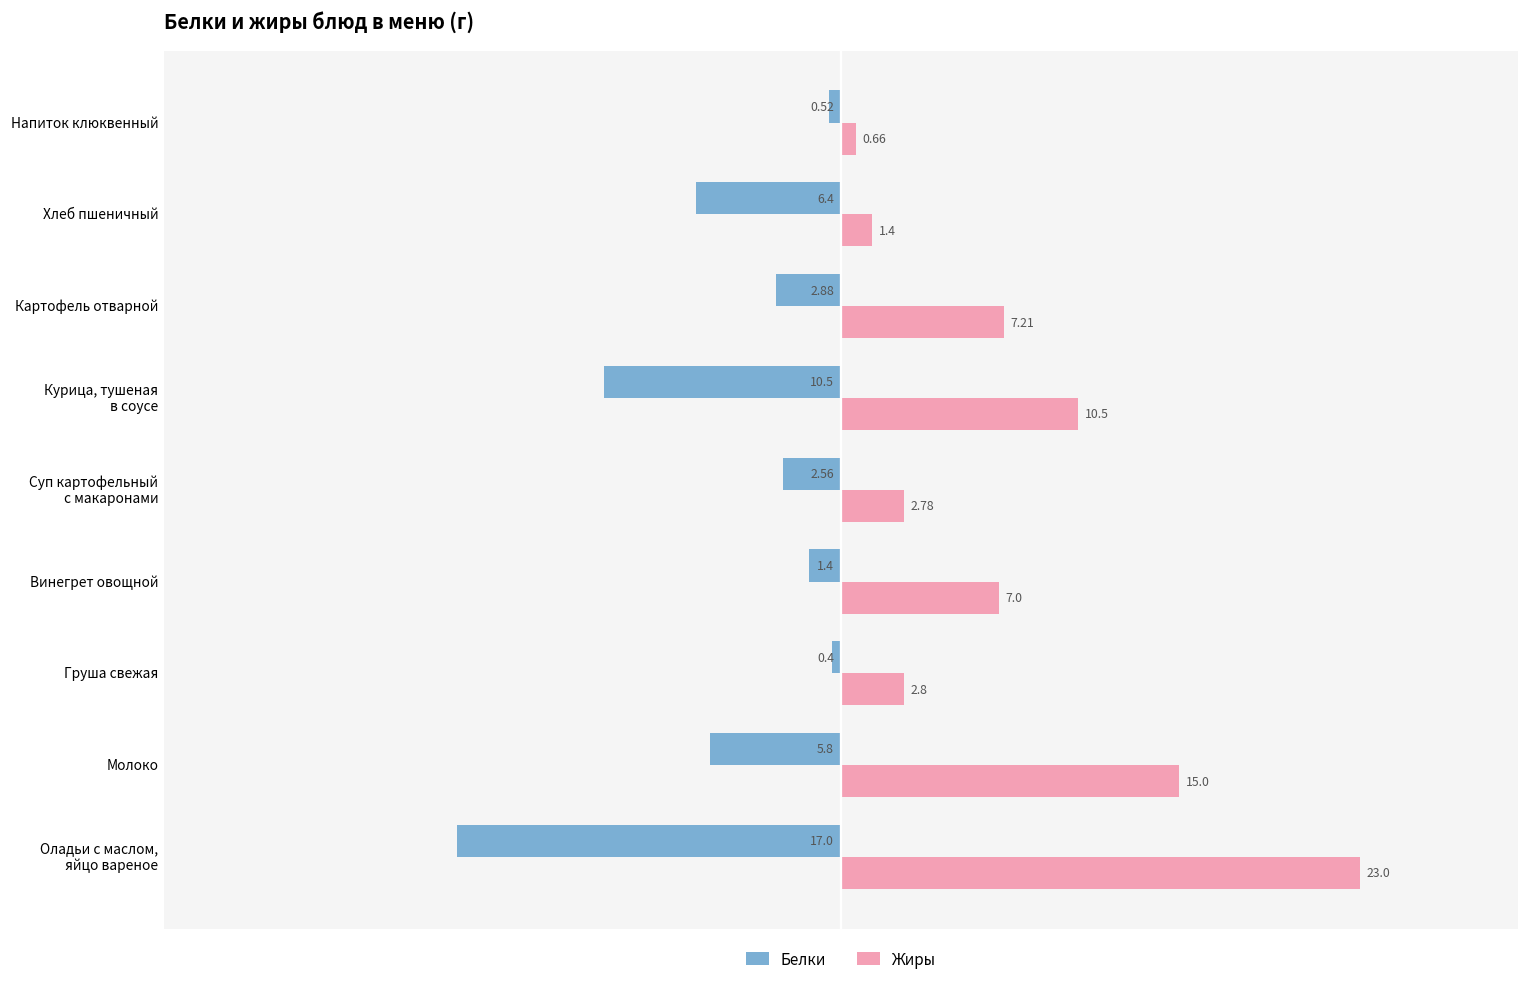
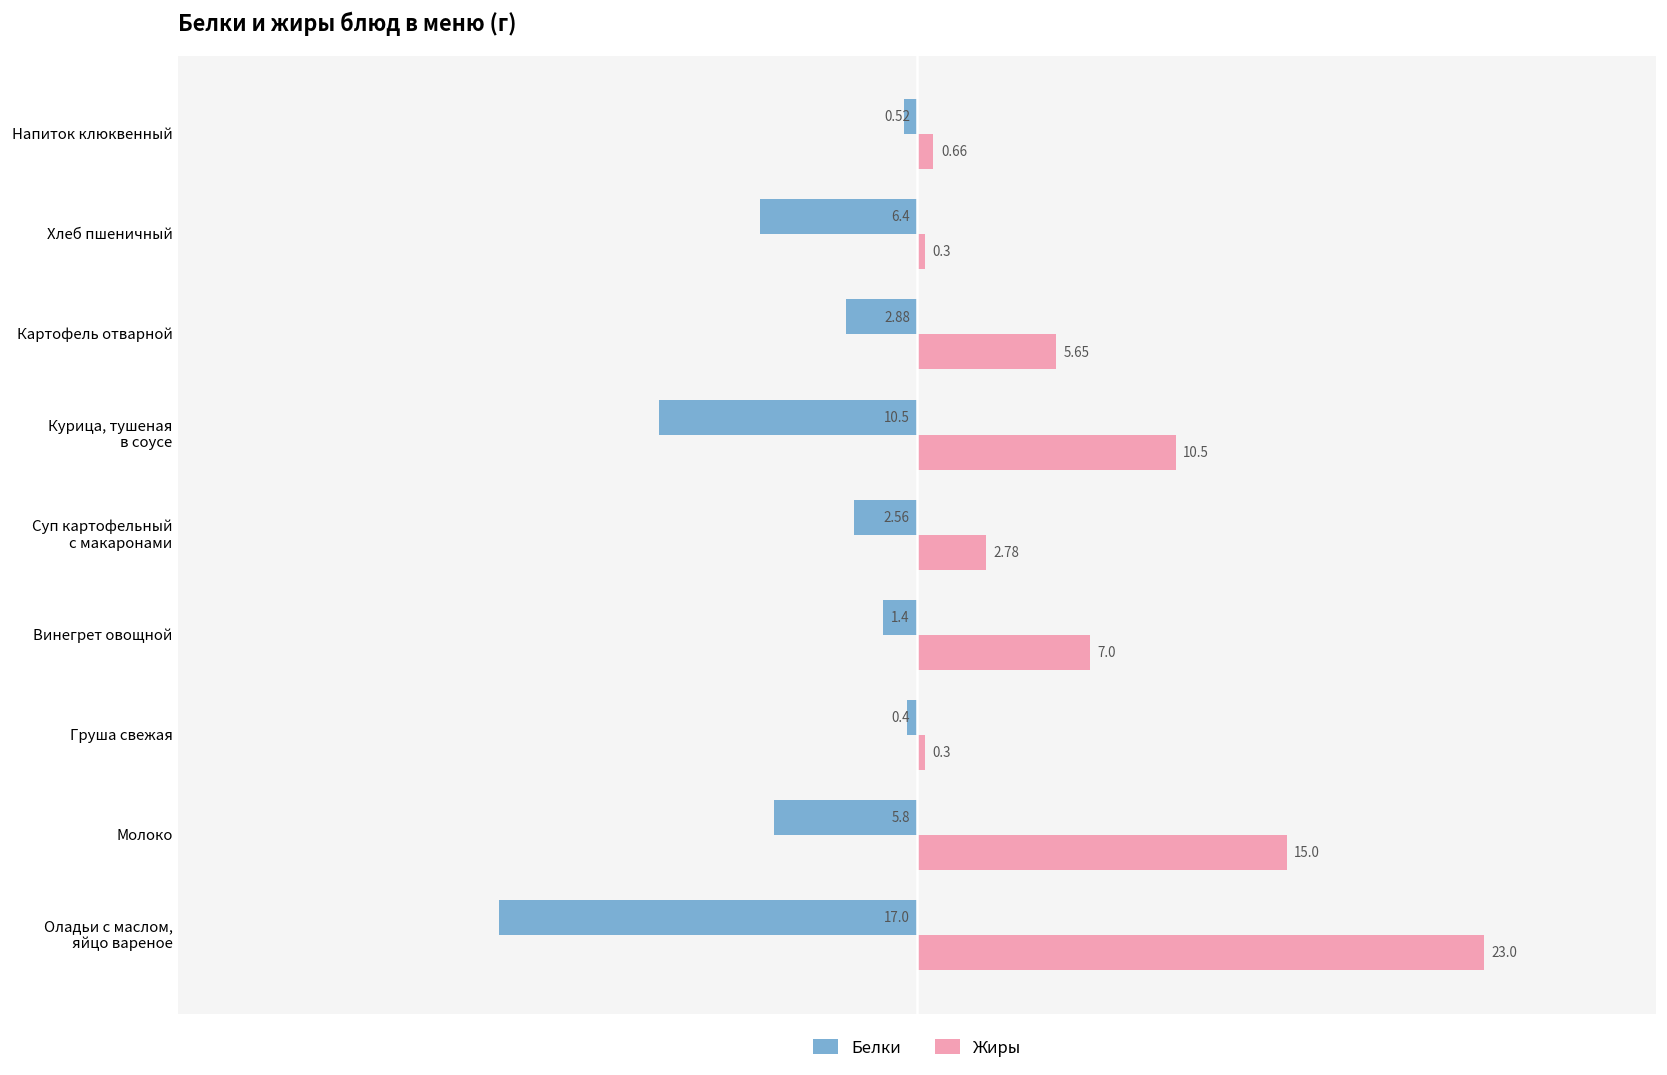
  {
    "Жиры": {
      "Напиток клюквенный": 0.66,
-     "Хлеб пшеничный": 1.4,
-     "Картофель отварной": 7.21,
+     "Хлеб пшеничный": 0.3,
+     "Картофель отварной": 5.65,
      "Курица, тушеная в соусе": 10.5,
      "Суп картофельный с макаронами": 2.78,
      "Винегрет овощной": 7.0,
-     "Груша свежая": 2.8,
+     "Груша свежая": 0.3,
      "Молоко": 15.0,
      "Оладьи с маслом, яйцо вареное": 23.0
    }
  }
